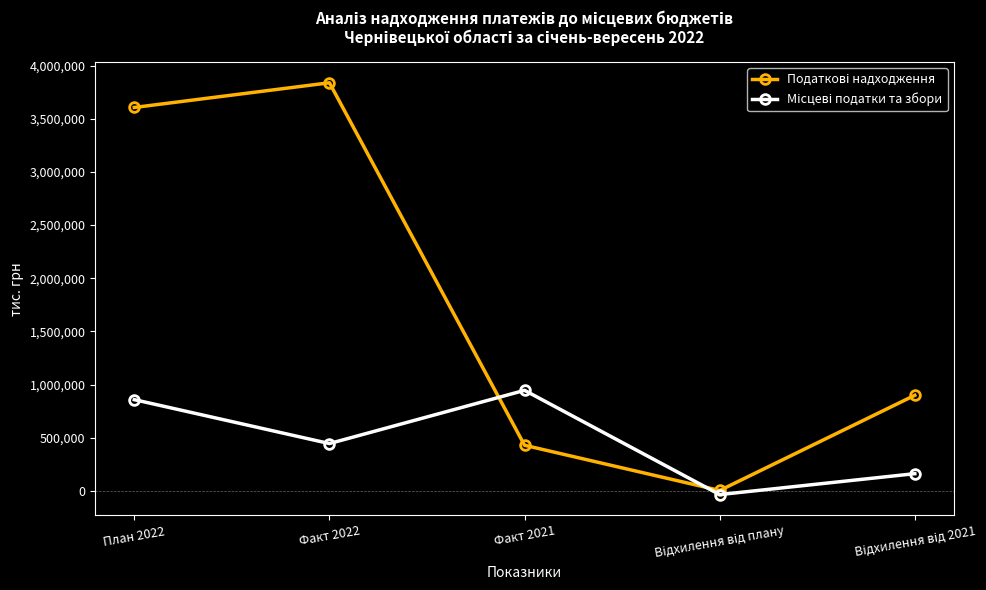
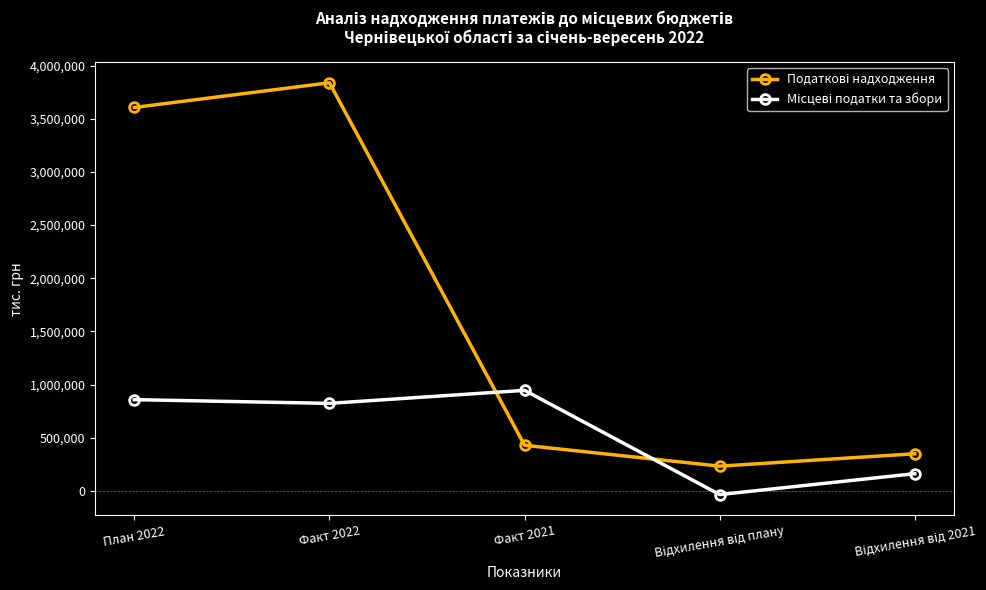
  {
    "Податкові надходження": {
      "План 2022": "3,610,000",
      "Факт 2022": "3,840,000",
      "Факт 2021": "430,000",
-     "Відхилення від плану": "0",
-     "Відхилення від 2021": "900,000"
+     "Відхилення від плану": "230,000",
+     "Відхилення від 2021": "350,000"
    },
    "Місцеві податки та збори": {
      "План 2022": "860,000",
-     "Факт 2022": "440,000",
+     "Факт 2022": "820,000",
      "Факт 2021": "950,000",
      "Відхилення від плану": "-40,000",
      "Відхилення від 2021": "160,000"
    }
  }
